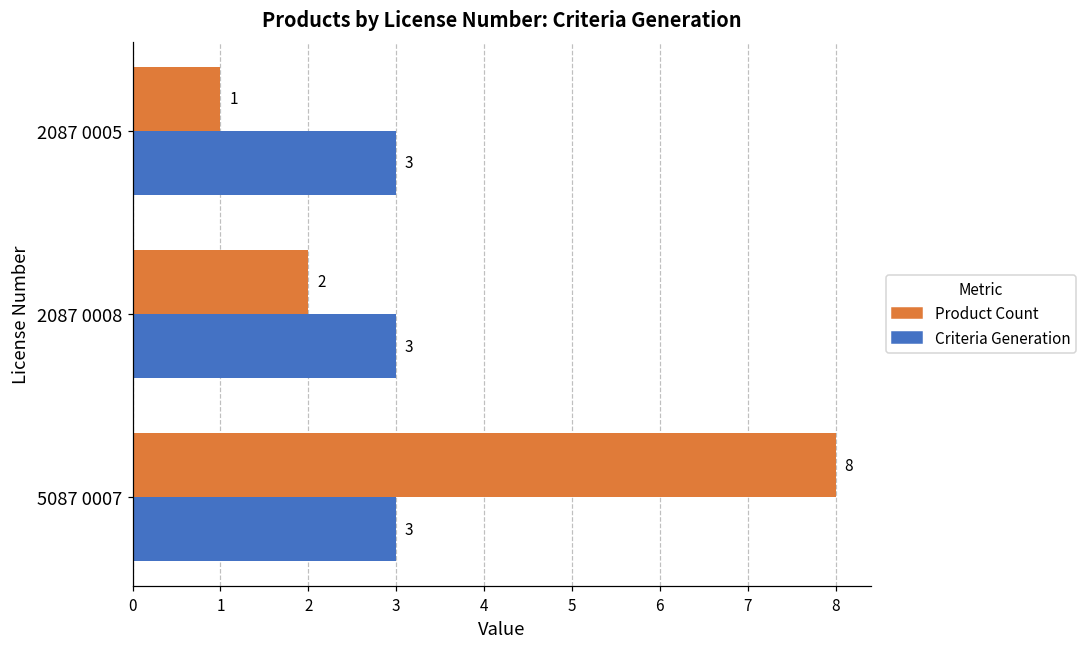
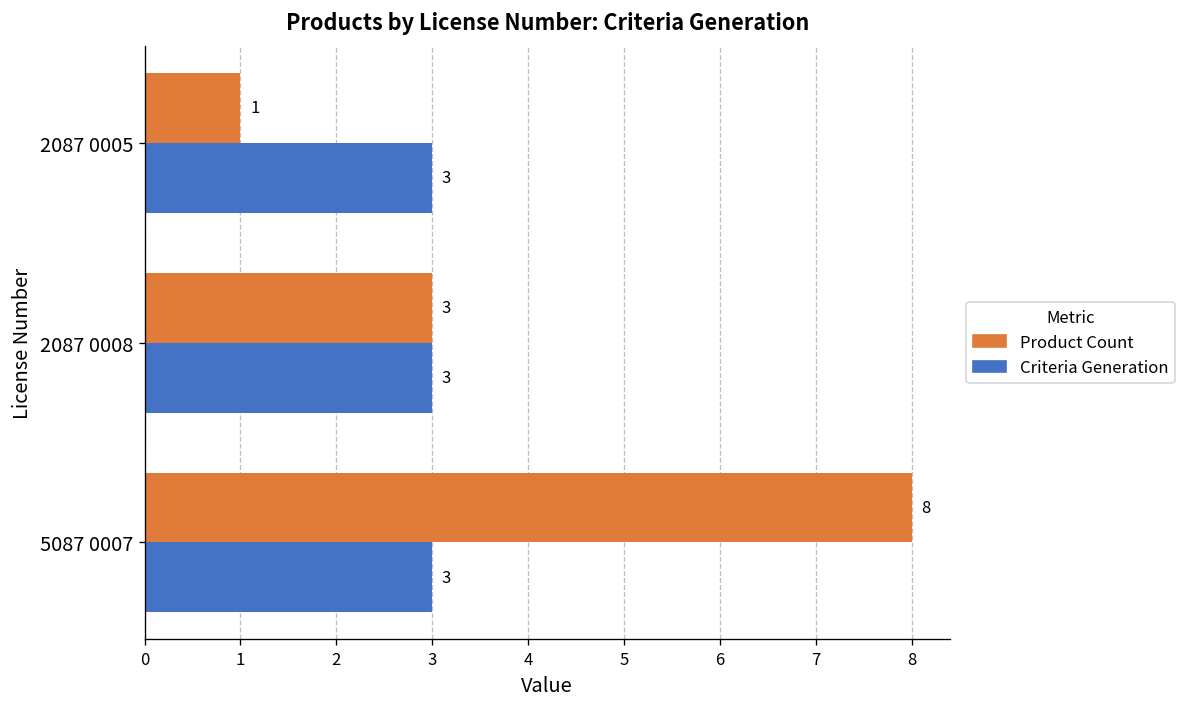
  {
    "Product Count": {
      "2087 0005": 1,
-     "2087 0008": 2,
+     "2087 0008": 3,
      "5087 0007": 8
    },
    "Criteria Generation": {
      "2087 0005": 3,
      "2087 0008": 3,
      "5087 0007": 3
    }
  }
